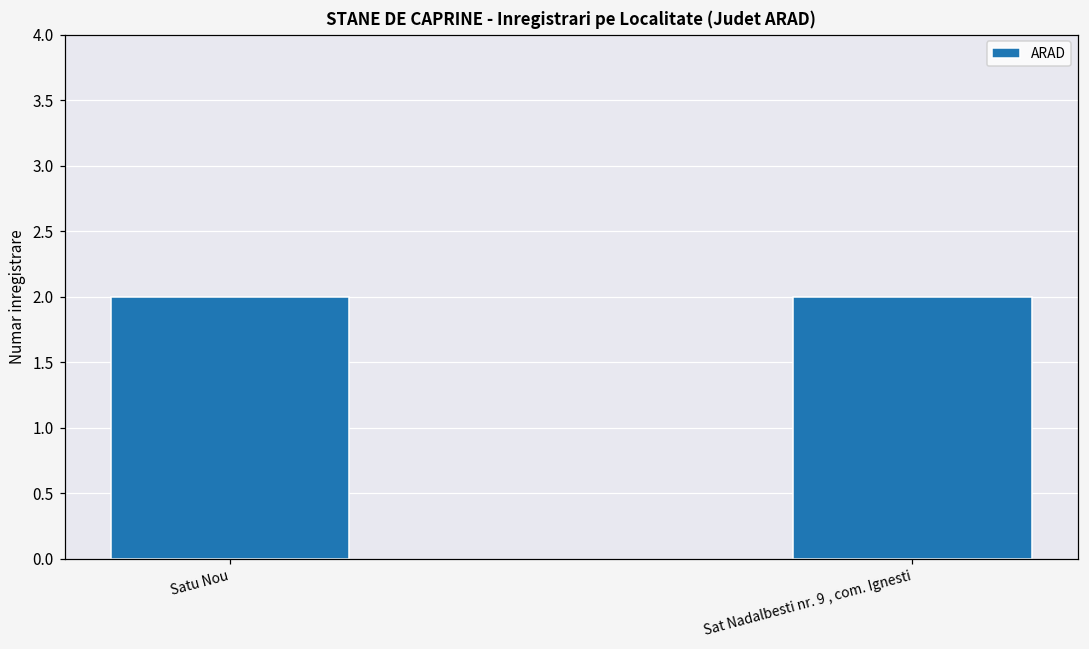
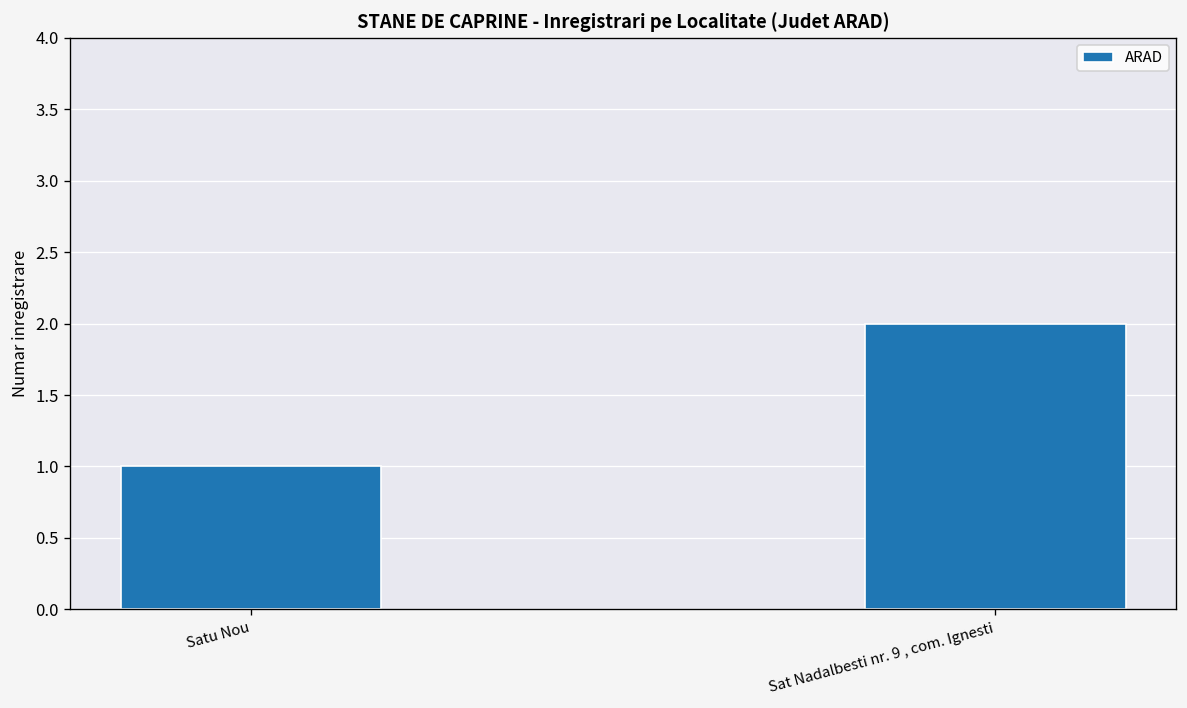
  {
-   "Satu Nou": 2,
+   "Satu Nou": 1,
    "Sat Nadalbesti nr. 9 , com. Ignesti": 2
  }
